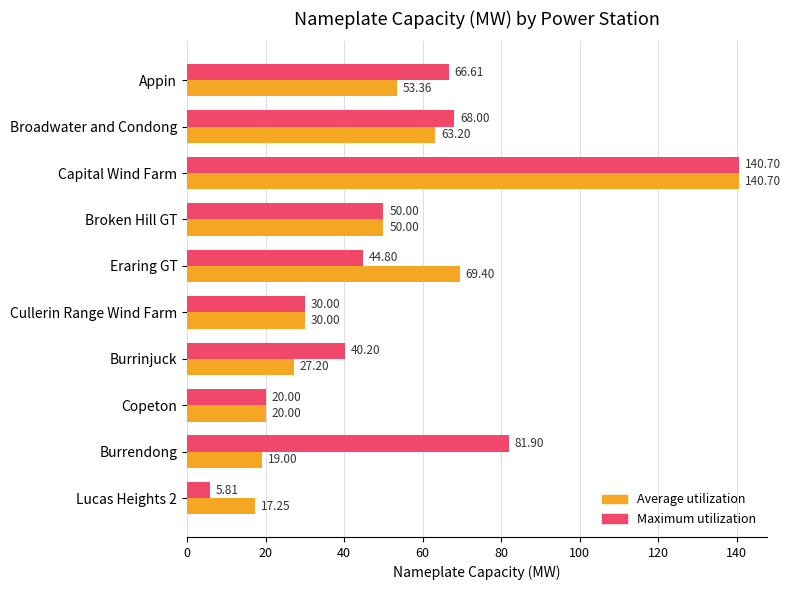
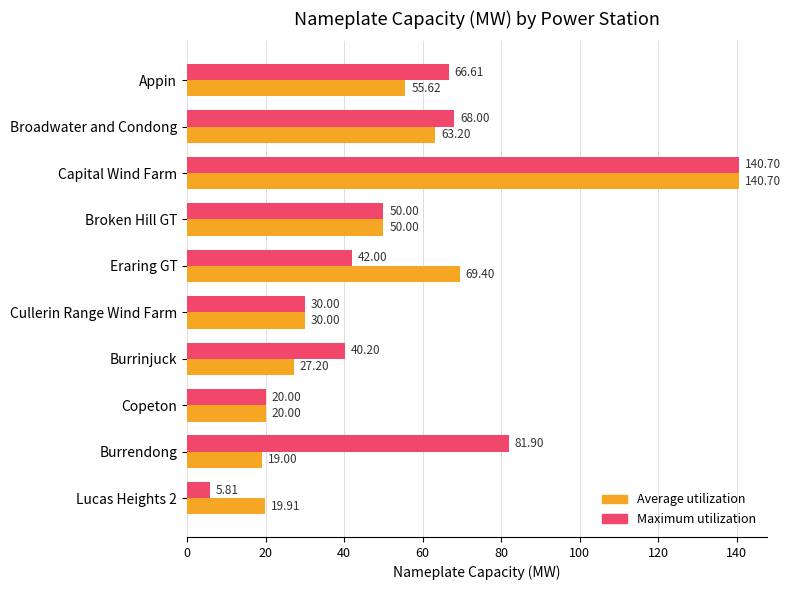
  {
    "Average utilization": {
-     "Appin": 53.36,
+     "Appin": 55.62,
      "Broadwater and Condong": 63.20,
      "Capital Wind Farm": 140.70,
      "Broken Hill GT": 50.00,
      "Eraring GT": 69.40,
      "Cullerin Range Wind Farm": 30.00,
      "Burrinjuck": 27.20,
      "Copeton": 20.00,
      "Burrendong": 19.00,
-     "Lucas Heights 2": 17.25
+     "Lucas Heights 2": 19.91
    },
    "Maximum utilization": {
      "Appin": 66.61,
      "Broadwater and Condong": 68.00,
      "Capital Wind Farm": 140.70,
      "Broken Hill GT": 50.00,
-     "Eraring GT": 44.80,
+     "Eraring GT": 42.00,
      "Cullerin Range Wind Farm": 30.00,
      "Burrinjuck": 40.20,
      "Copeton": 20.00,
      "Burrendong": 81.90,
      "Lucas Heights 2": 5.81
    }
  }
